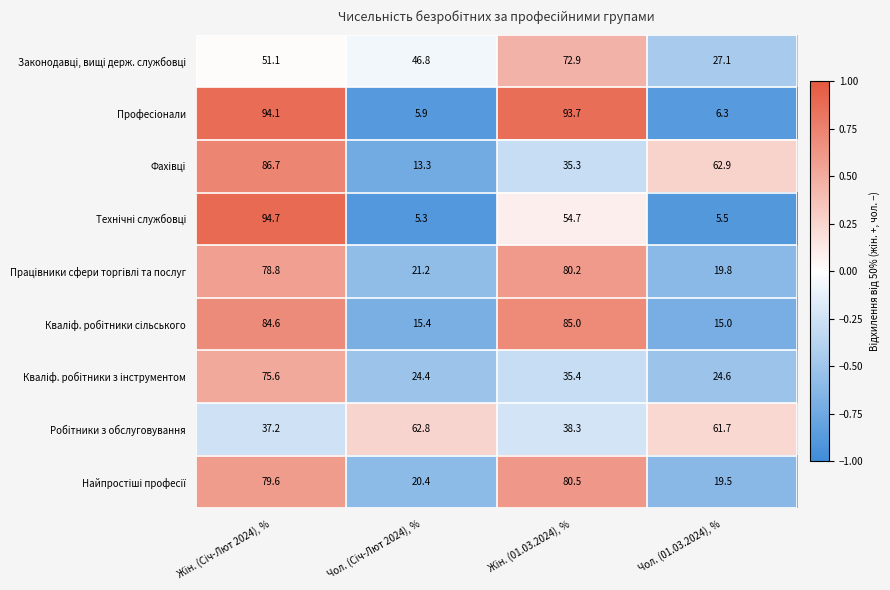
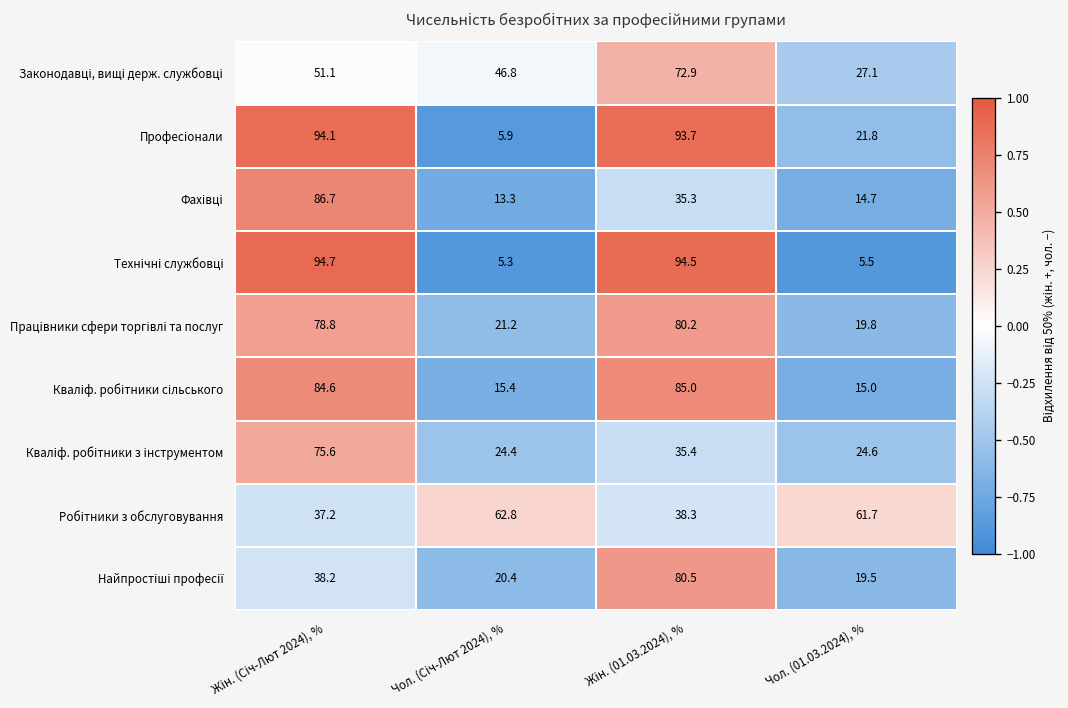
  {
    "Законодавці, вищі держ. службовці": {
      "Жін. (Січ-Лют 2024), %": 51.1,
      "Чол. (Січ-Лют 2024), %": 46.8,
      "Жін. (01.03.2024), %": 72.9,
      "Чол. (01.03.2024), %": 27.1
    },
    "Професіонали": {
      "Жін. (Січ-Лют 2024), %": 94.1,
      "Чол. (Січ-Лют 2024), %": 5.9,
      "Жін. (01.03.2024), %": 93.7,
-     "Чол. (01.03.2024), %": 6.3
+     "Чол. (01.03.2024), %": 21.8
    },
    "Фахівці": {
      "Жін. (Січ-Лют 2024), %": 86.7,
      "Чол. (Січ-Лют 2024), %": 13.3,
      "Жін. (01.03.2024), %": 35.3,
-     "Чол. (01.03.2024), %": 62.9
+     "Чол. (01.03.2024), %": 14.7
    },
    "Технічні службовці": {
      "Жін. (Січ-Лют 2024), %": 94.7,
      "Чол. (Січ-Лют 2024), %": 5.3,
-     "Жін. (01.03.2024), %": 54.7,
+     "Жін. (01.03.2024), %": 94.5,
      "Чол. (01.03.2024), %": 5.5
    },
    "Працівники сфери торгівлі та послуг": {
      "Жін. (Січ-Лют 2024), %": 78.8,
      "Чол. (Січ-Лют 2024), %": 21.2,
      "Жін. (01.03.2024), %": 80.2,
      "Чол. (01.03.2024), %": 19.8
    },
    "Кваліф. робітники сільського": {
      "Жін. (Січ-Лют 2024), %": 84.6,
      "Чол. (Січ-Лют 2024), %": 15.4,
      "Жін. (01.03.2024), %": 85.0,
      "Чол. (01.03.2024), %": 15.0
    },
    "Кваліф. робітники з інструментом": {
      "Жін. (Січ-Лют 2024), %": 75.6,
      "Чол. (Січ-Лют 2024), %": 24.4,
      "Жін. (01.03.2024), %": 35.4,
      "Чол. (01.03.2024), %": 24.6
    },
    "Робітники з обслуговування": {
      "Жін. (Січ-Лют 2024), %": 37.2,
      "Чол. (Січ-Лют 2024), %": 62.8,
      "Жін. (01.03.2024), %": 38.3,
      "Чол. (01.03.2024), %": 61.7
    },
    "Найпростіші професії": {
-     "Жін. (Січ-Лют 2024), %": 79.6,
+     "Жін. (Січ-Лют 2024), %": 38.2,
      "Чол. (Січ-Лют 2024), %": 20.4,
      "Жін. (01.03.2024), %": 80.5,
      "Чол. (01.03.2024), %": 19.5
    }
  }
